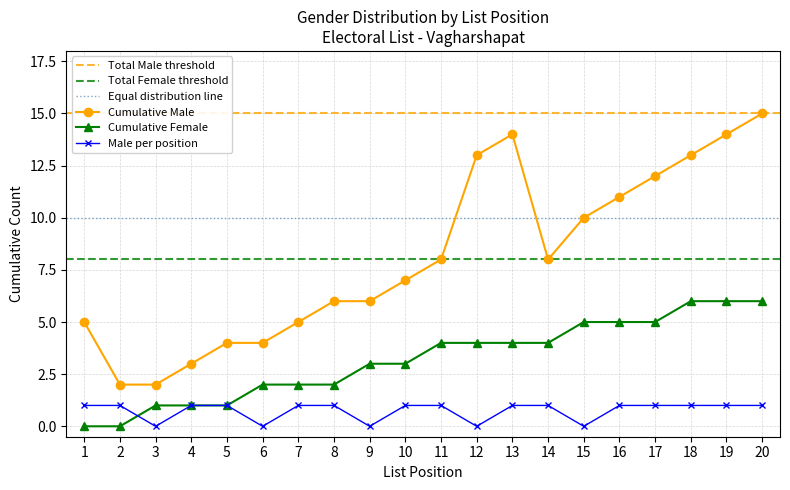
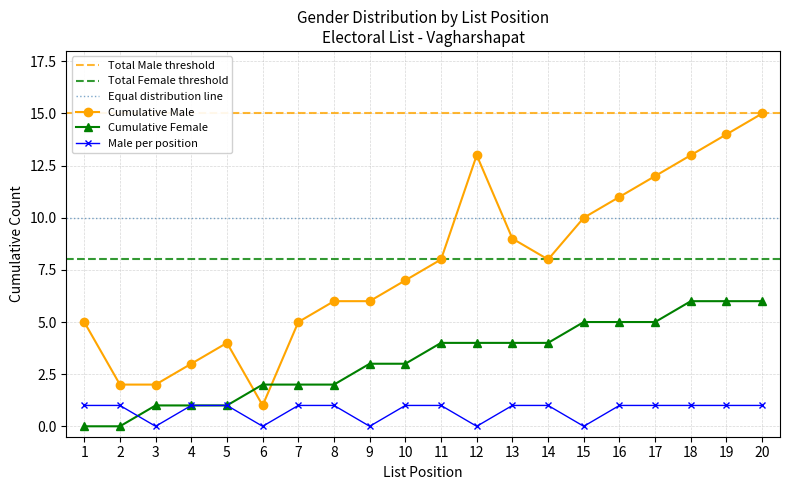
  {
    "Cumulative Male": {
      "1": 5,
      "2": 2,
      "3": 2,
      "4": 3,
      "5": 4,
-     "6": 4,
+     "6": 1,
      "7": 5,
      "8": 6,
      "9": 6,
      "10": 7,
      "11": 8,
      "12": 13,
-     "13": 14,
+     "13": 9,
      "14": 8,
      "15": 10,
      "16": 11,
      "17": 12,
      "18": 13,
      "19": 14,
      "20": 15
    },
    "Cumulative Female": {
      "1": 0,
      "2": 0,
      "3": 1,
      "6": 2,
      "7": 2,
      "8": 2,
      "9": 3,
      "10": 3,
      "11": 4,
      "12": 4,
      "13": 4,
      "14": 4,
      "15": 5,
      "16": 5,
      "17": 5,
      "18": 6,
      "19": 6,
      "20": 6
    },
    "Male per position": {
      "1": 1,
      "2": 1,
      "3": 0,
      "6": 0,
      "7": 1,
      "8": 1,
      "9": 0,
      "10": 1,
      "11": 1,
      "12": 0,
      "13": 1,
      "14": 1,
      "15": 0,
      "16": 1,
      "17": 1,
      "18": 1,
      "19": 1,
      "20": 1
    }
  }
